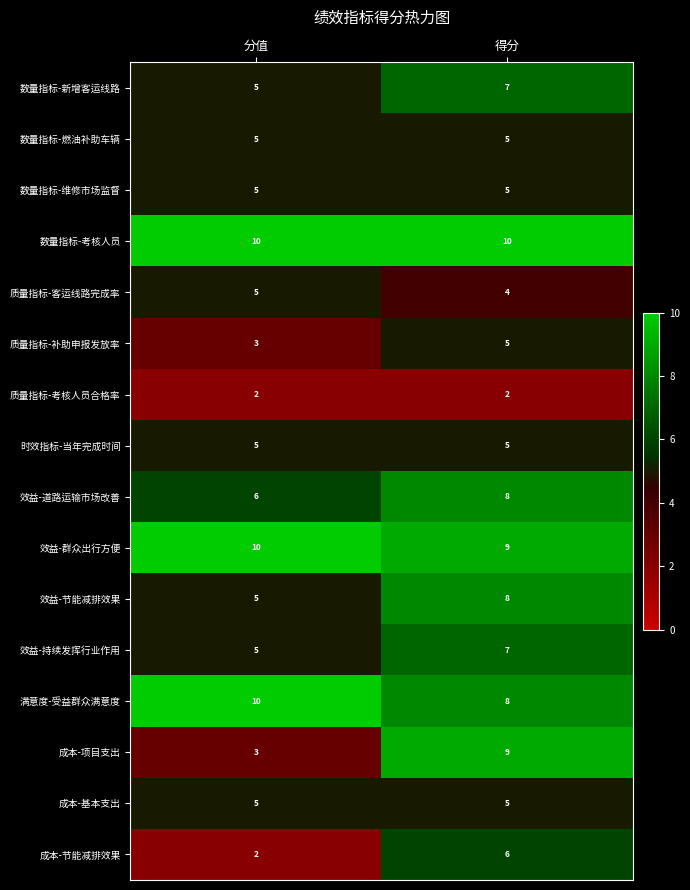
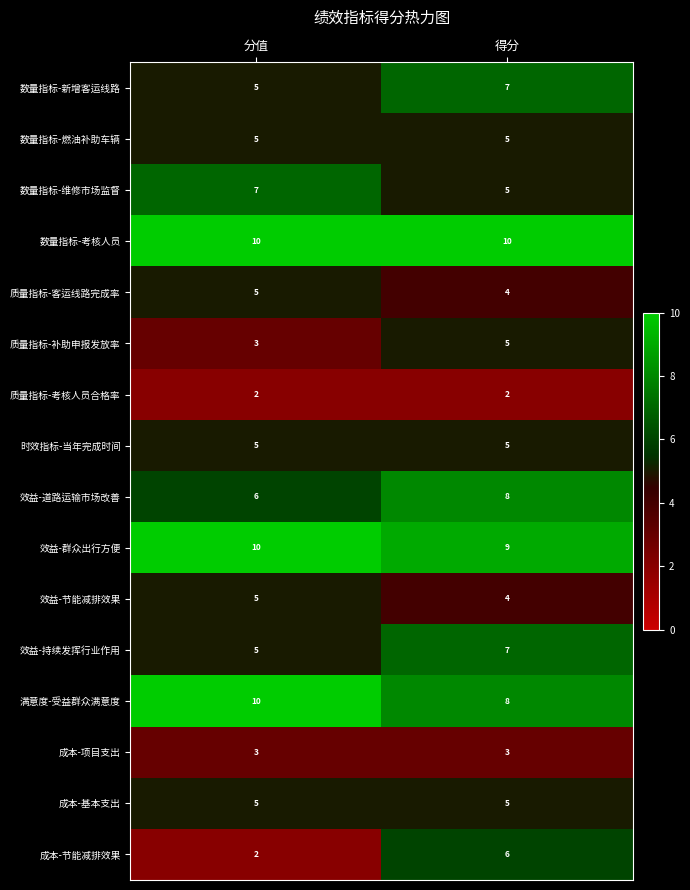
  {
    "数量指标-新增客运线路": {
      "分值": 5,
      "得分": 7
    },
    "数量指标-燃油补助车辆": {
      "分值": 5,
      "得分": 5
    },
    "数量指标-维修市场监督": {
-     "分值": 5,
+     "分值": 7,
      "得分": 5
    },
    "数量指标-考核人员": {
      "分值": 10,
      "得分": 10
    },
    "质量指标-客运线路完成率": {
      "分值": 5,
      "得分": 4
    },
    "质量指标-补助申报发放率": {
      "分值": 3,
      "得分": 5
    },
    "质量指标-考核人员合格率": {
      "分值": 2,
      "得分": 2
    },
    "时效指标-当年完成时间": {
      "分值": 5,
      "得分": 5
    },
    "效益-道路运输市场改善": {
      "分值": 6,
      "得分": 8
    },
    "效益-群众出行方便": {
      "分值": 10,
      "得分": 9
    },
    "效益-节能减排效果": {
      "分值": 5,
-     "得分": 8
+     "得分": 4
    },
    "效益-持续发挥行业作用": {
      "分值": 5,
      "得分": 7
    },
    "满意度-受益群众满意度": {
      "分值": 10,
      "得分": 8
    },
    "成本-项目支出": {
      "分值": 3,
-     "得分": 9
+     "得分": 3
    },
    "成本-基本支出": {
      "分值": 5,
      "得分": 5
    },
    "成本-节能减排效果": {
      "分值": 2,
      "得分": 6
    }
  }
